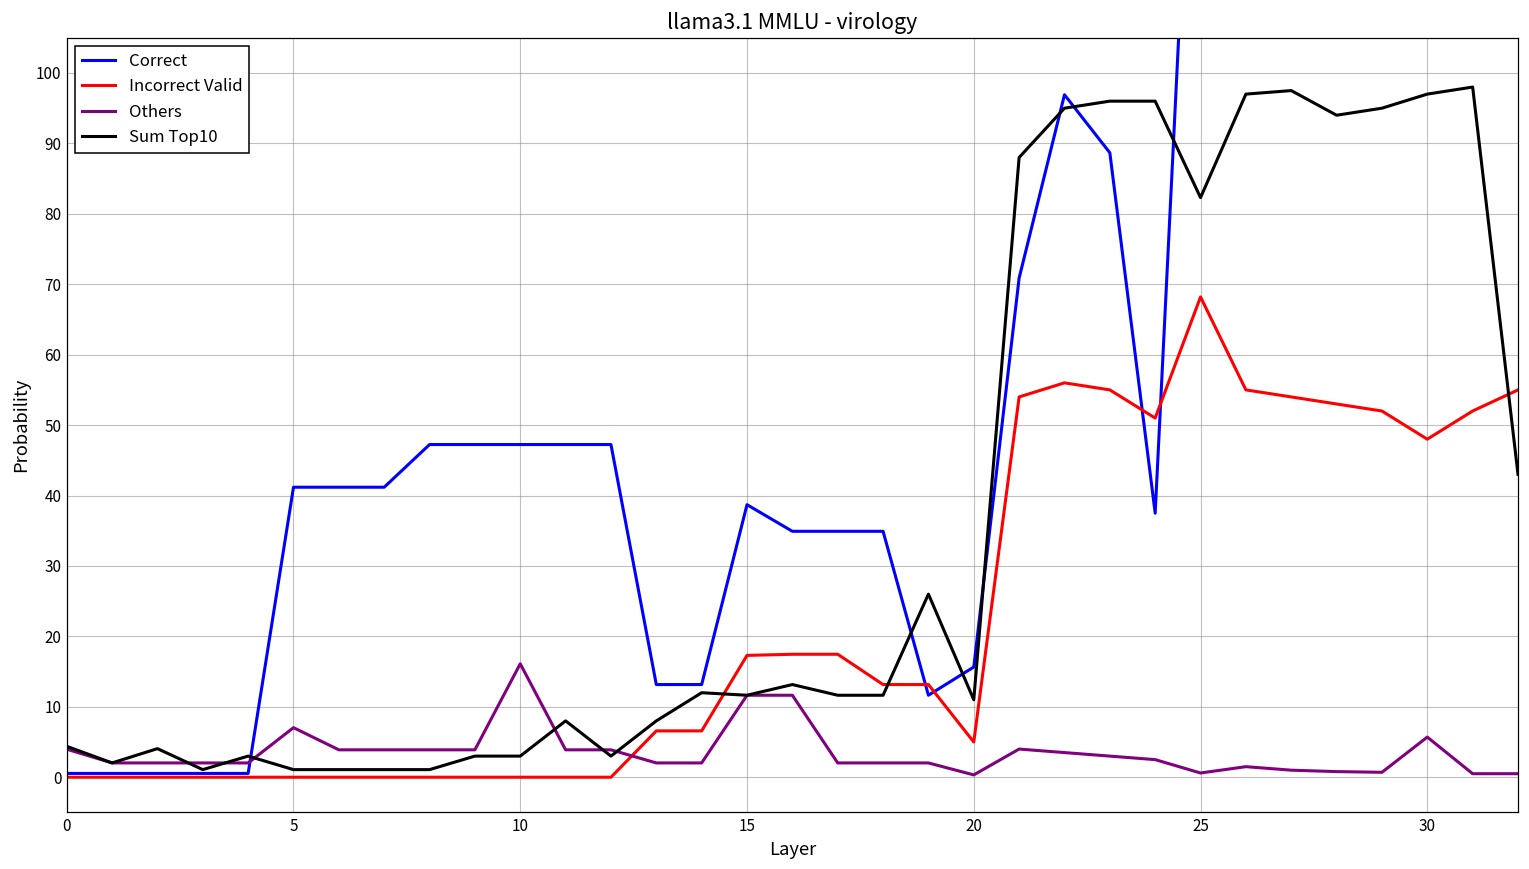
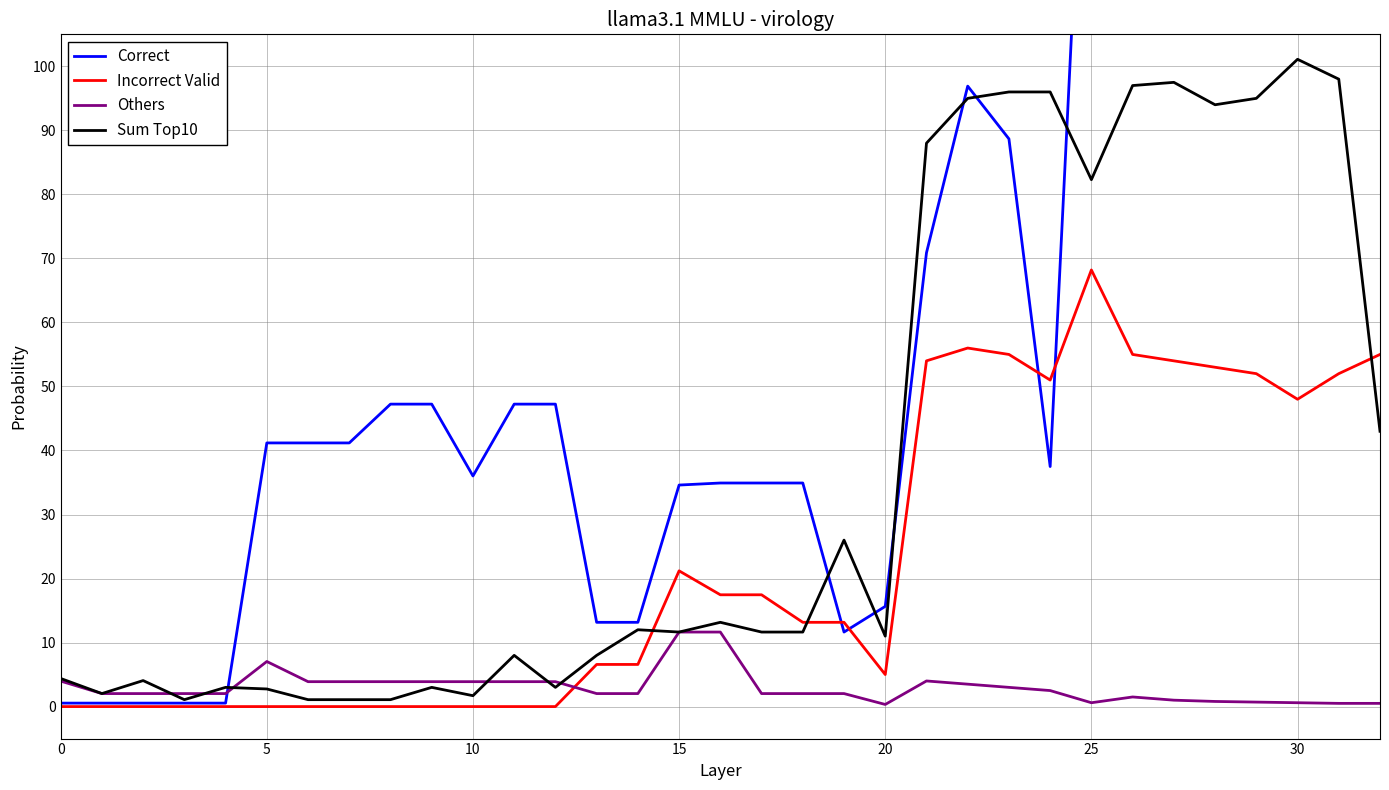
  {
    "Correct": {
      "0": 1,
      "5": 41,
-     "10": 47,
-     "15": 39,
+     "10": 36,
+     "15": 35,
      "20": 16
    },
    "Incorrect Valid": {
      "0": 0,
      "5": 0,
      "10": 0,
-     "15": 17,
+     "15": 21,
      "20": 5,
      "25": 68,
      "30": 48
    },
    "Others": {
      "0": 4,
      "5": 7,
-     "10": 16,
+     "10": 4,
      "20": 0,
      "25": 1,
-     "30": 6
+     "30": 1
    },
    "Sum Top10": {
      "0": 4,
-     "5": 1,
-     "10": 3,
+     "5": 3,
+     "10": 2,
      "20": 11,
      "25": 82,
-     "30": 97
+     "30": 101
    }
  }
